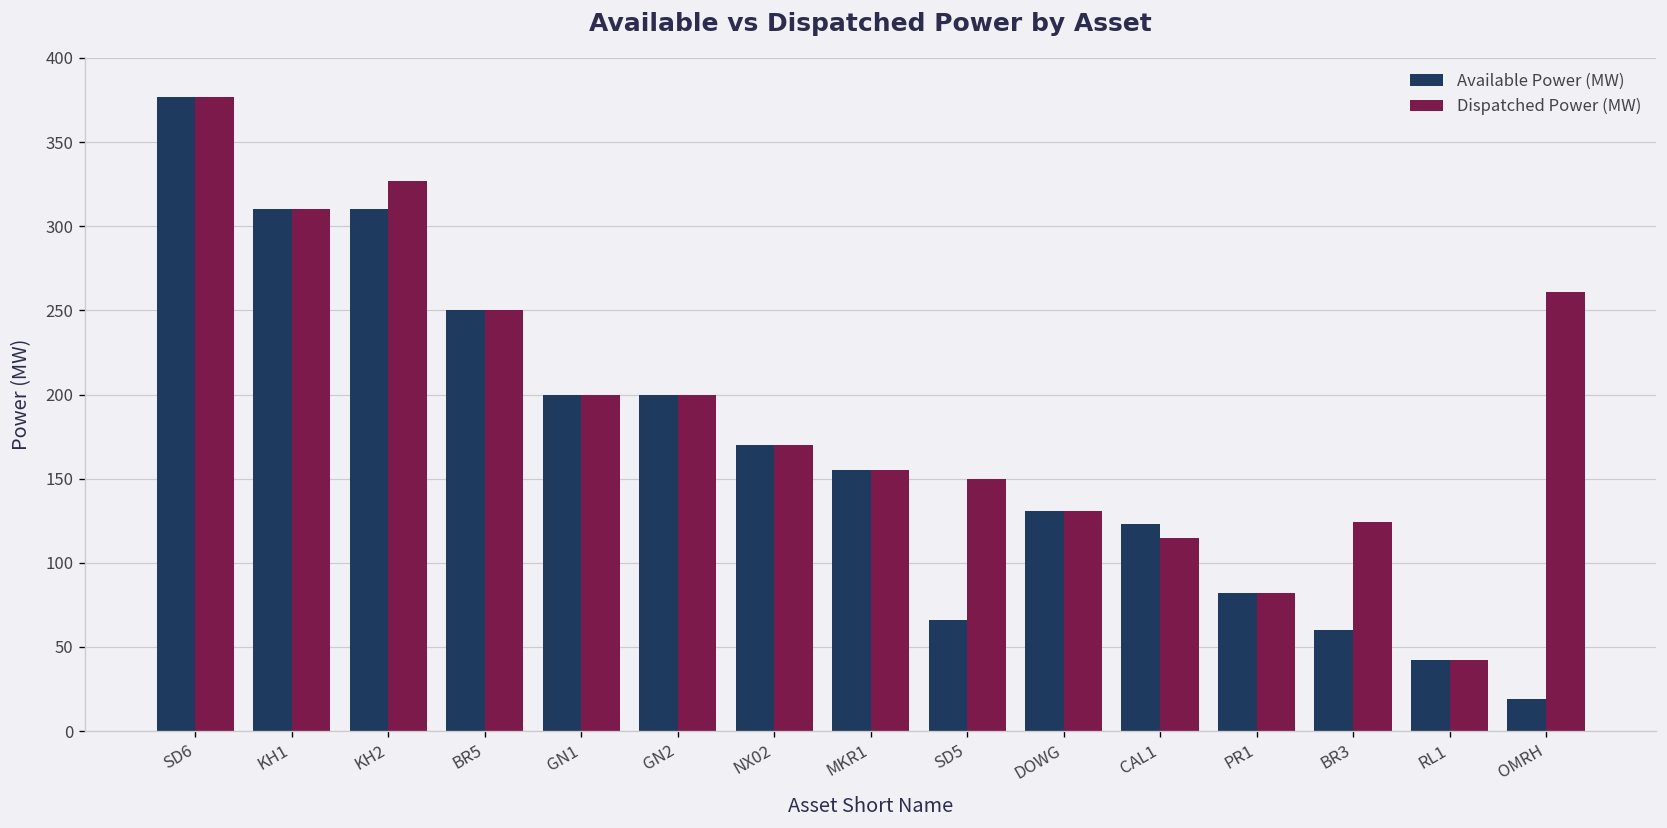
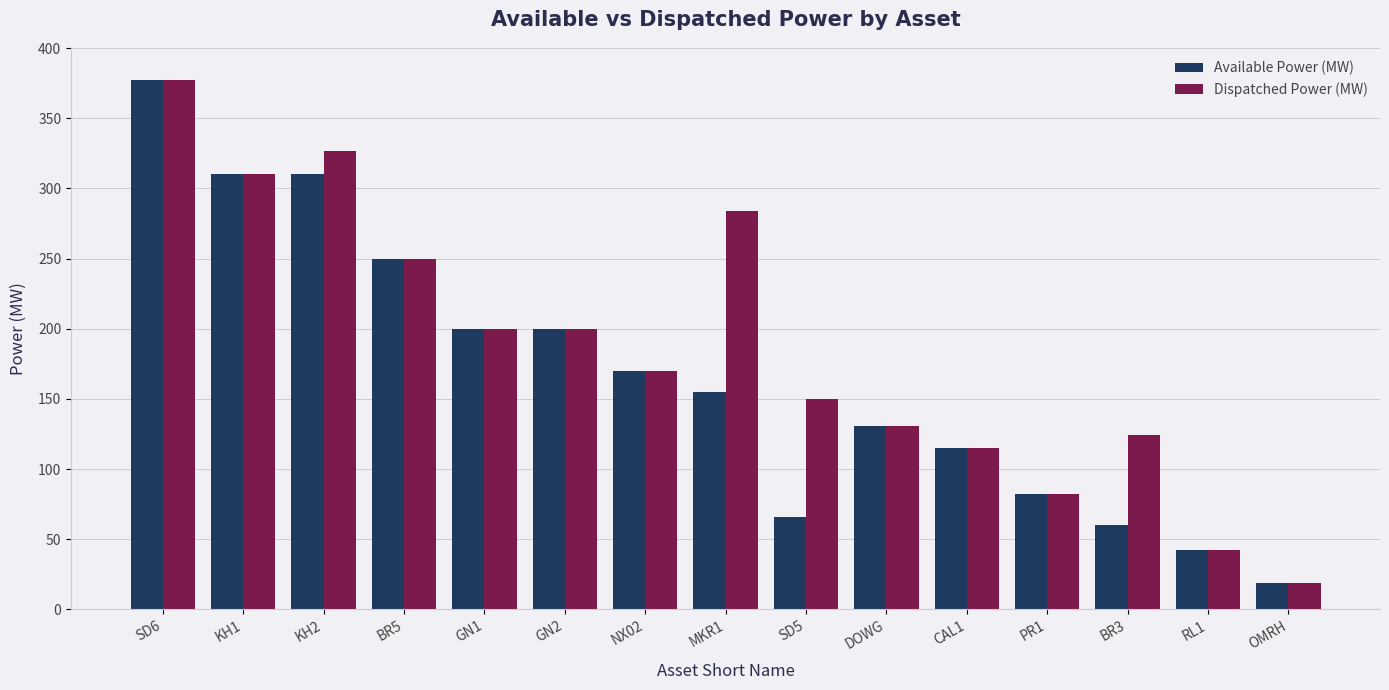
  {
    "Available Power (MW)": {
      "SD6": 377,
      "KH1": 310,
      "KH2": 310,
      "BR5": 250,
      "GN1": 200,
      "GN2": 200,
      "NX02": 170,
      "MKR1": 155,
      "SD5": 66,
      "DOWG": 131,
-     "CAL1": 123,
+     "CAL1": 115,
      "PR1": 82,
      "BR3": 60,
      "RL1": 42,
      "OMRH": 19
    },
    "Dispatched Power (MW)": {
      "SD6": 377,
      "KH1": 310,
      "KH2": 327,
      "BR5": 250,
      "GN1": 200,
      "GN2": 200,
      "NX02": 170,
-     "MKR1": 155,
+     "MKR1": 284,
      "SD5": 150,
      "DOWG": 131,
      "CAL1": 115,
      "PR1": 82,
      "BR3": 124,
      "RL1": 42,
-     "OMRH": 261
+     "OMRH": 19
    }
  }
